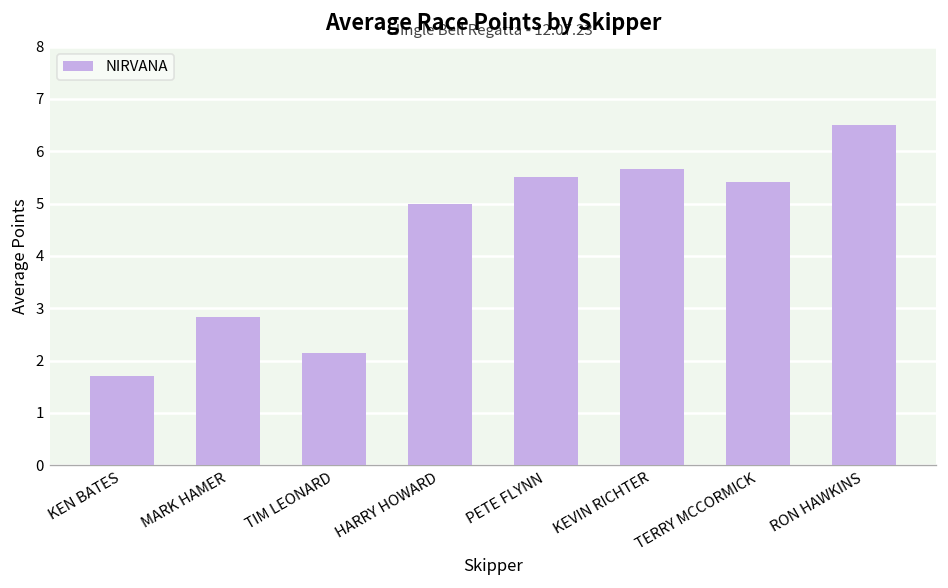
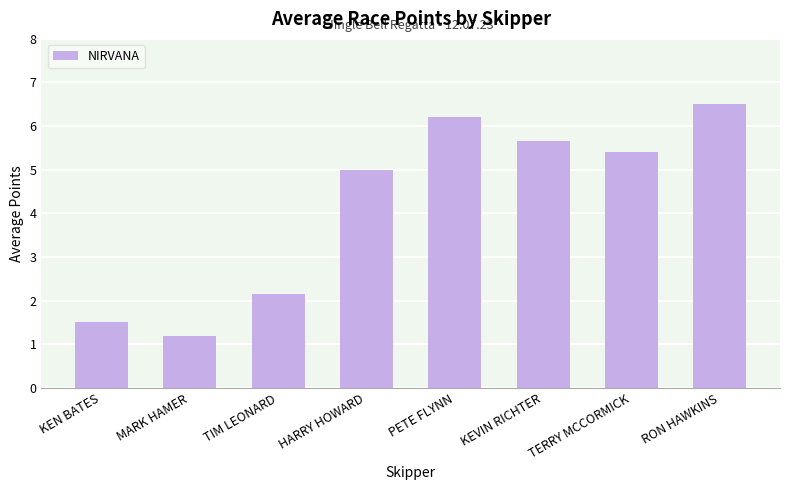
  {
-   "KEN BATES": 1.7,
-   "MARK HAMER": 2.8,
+   "KEN BATES": 1.5,
+   "MARK HAMER": 1.2,
    "TIM LEONARD": 2.1,
    "HARRY HOWARD": 5.0,
-   "PETE FLYNN": 5.5,
+   "PETE FLYNN": 6.2,
    "KEVIN RICHTER": 5.7,
    "TERRY MCCORMICK": 5.4,
    "RON HAWKINS": 6.5
  }
